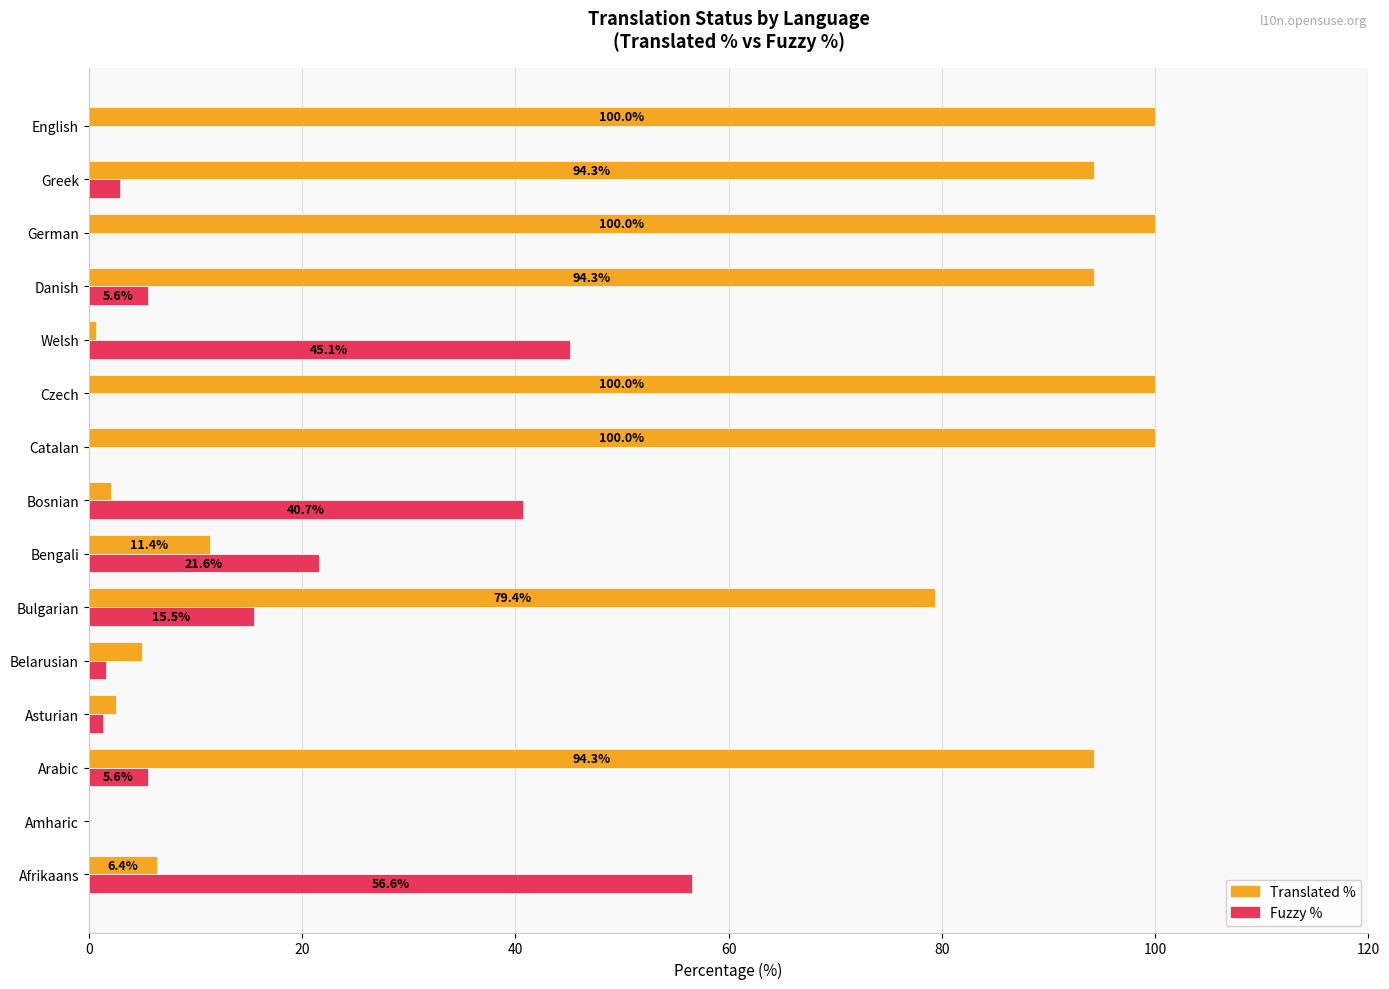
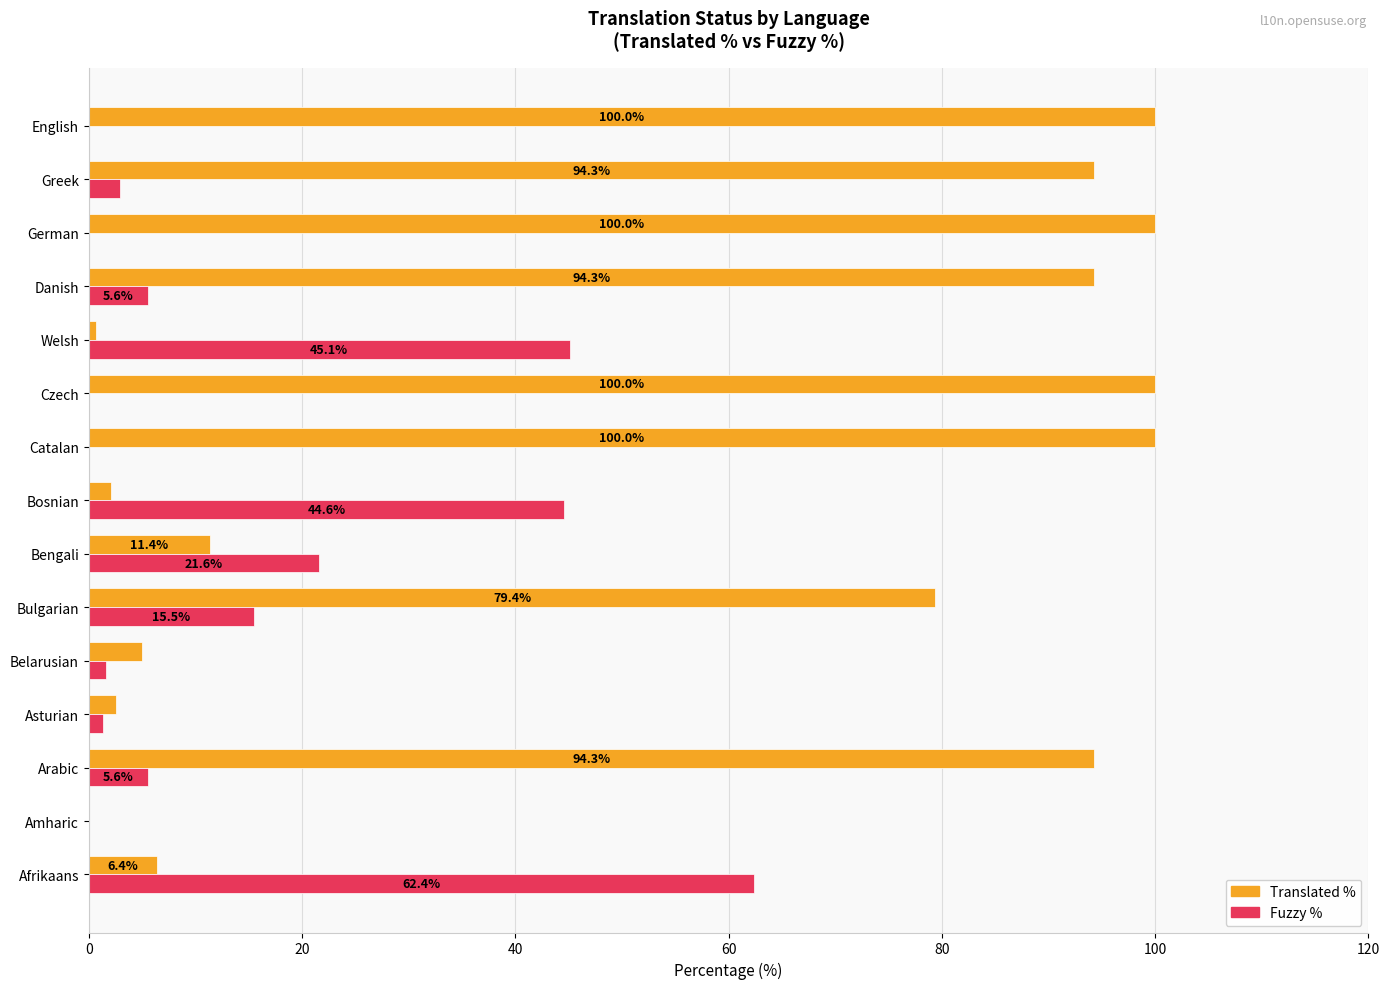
  {
    "Translated %": {
      "English": "100.0%",
      "Greek": "94.3%",
      "German": "100.0%",
      "Danish": "94.3%",
      "Czech": "100.0%",
      "Catalan": "100.0%",
      "Bengali": "11.4%",
      "Bulgarian": "79.4%",
      "Arabic": "94.3%",
      "Afrikaans": "6.4%"
    },
    "Fuzzy %": {
      "Danish": "5.6%",
      "Welsh": "45.1%",
-     "Bosnian": "40.7%",
+     "Bosnian": "44.6%",
      "Bengali": "21.6%",
      "Bulgarian": "15.5%",
      "Arabic": "5.6%",
-     "Afrikaans": "56.6%"
+     "Afrikaans": "62.4%"
    }
  }
